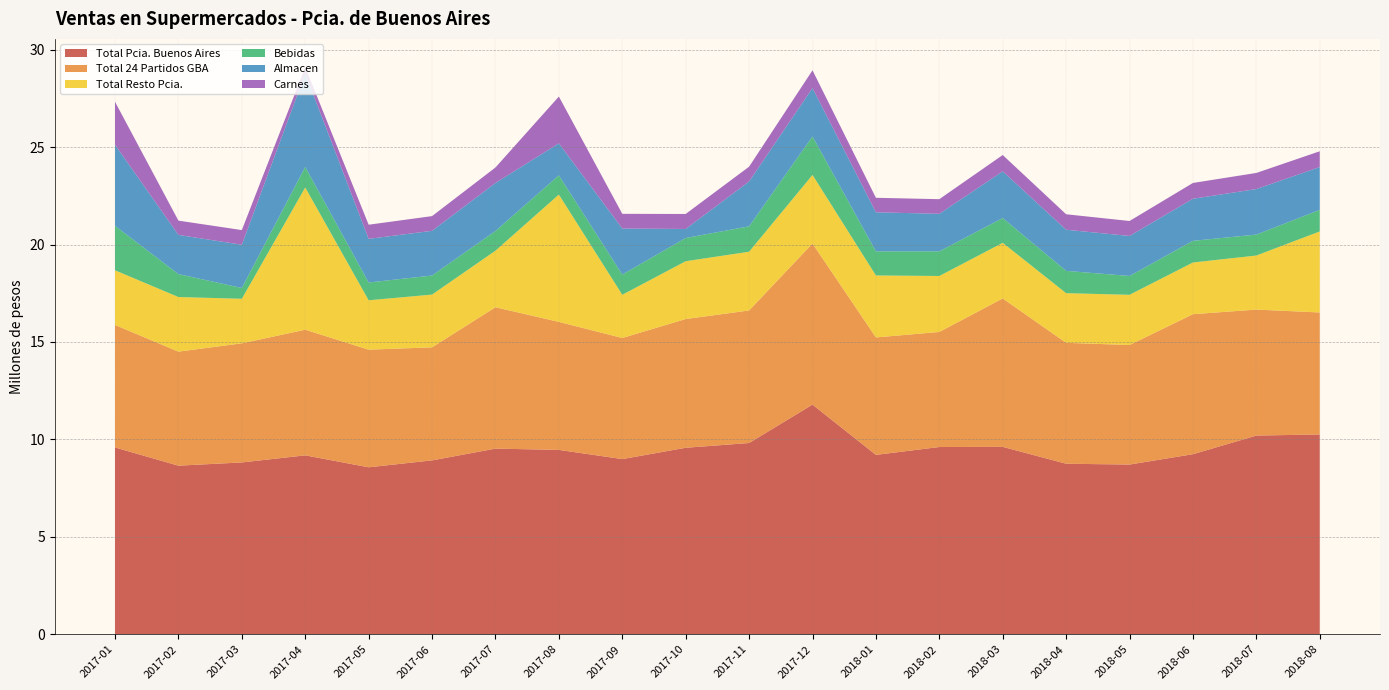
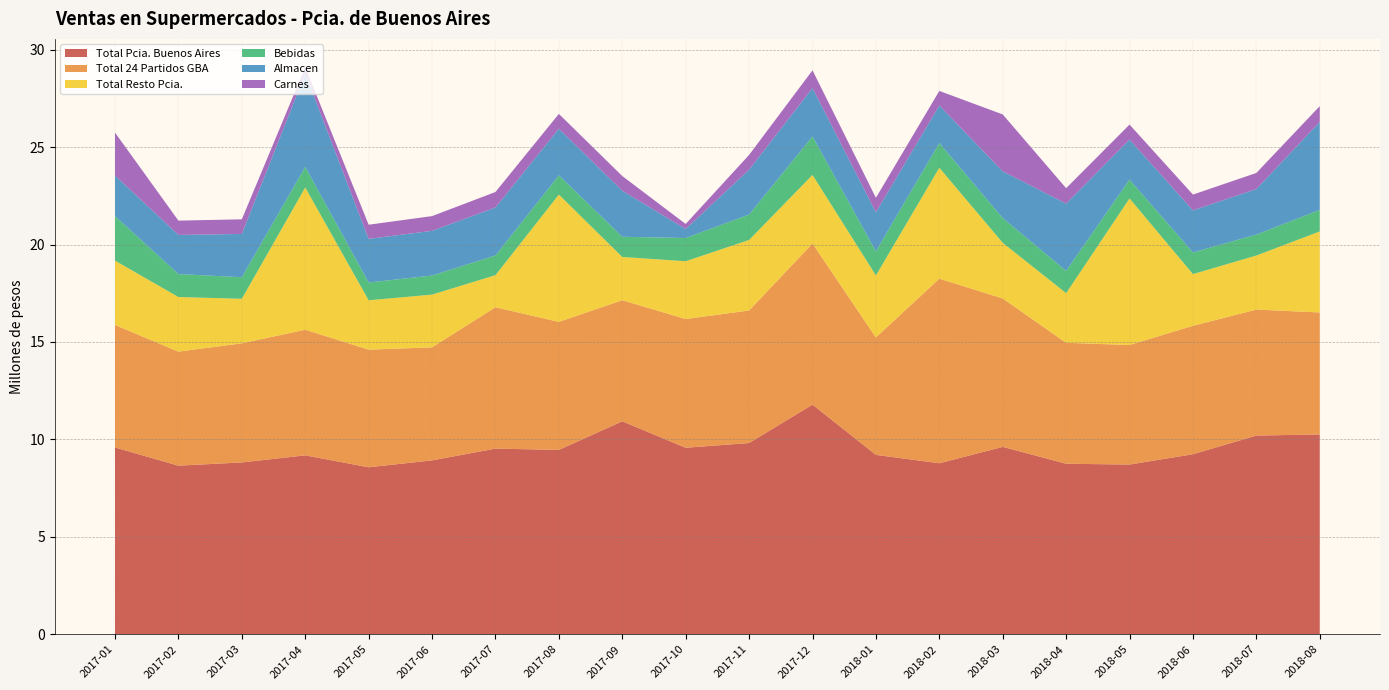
  {
    "Total Pcia. Buenos Aires": {
      "2017-01": 9.6,
      "2017-02": 8.7,
      "2017-03": 8.8,
      "2017-04": 9.2,
      "2017-05": 8.6,
      "2017-06": 8.9,
      "2017-07": 9.5,
      "2017-08": 9.5,
-     "2017-09": 9.0,
+     "2017-09": 10.9,
      "2017-10": 9.6,
      "2017-11": 9.8,
      "2017-12": 11.8,
      "2018-01": 9.2,
-     "2018-02": 9.6,
+     "2018-02": 8.8,
      "2018-03": 9.6,
      "2018-04": 8.8,
      "2018-05": 8.7,
      "2018-06": 9.2,
      "2018-07": 10.2,
      "2018-08": 10.3
    },
    "Total 24 Partidos GBA": {
      "2017-01": 6.3,
      "2017-02": 5.9,
      "2017-03": 6.1,
      "2017-04": 6.4,
      "2017-05": 6.0,
      "2017-06": 5.8,
      "2017-07": 7.3,
      "2017-08": 6.6,
      "2017-09": 6.2,
      "2017-10": 6.6,
      "2017-11": 6.8,
      "2017-12": 8.3,
      "2018-01": 6.0,
-     "2018-02": 5.9,
+     "2018-02": 9.5,
      "2018-03": 7.6,
      "2018-04": 6.2,
      "2018-05": 6.1,
-     "2018-06": 7.2,
+     "2018-06": 6.6,
      "2018-07": 6.5,
      "2018-08": 6.3
    },
    "Total Resto Pcia.": {
-     "2017-01": 2.8,
+     "2017-01": 3.3,
      "2017-02": 2.8,
      "2017-03": 2.3,
      "2017-04": 7.3,
      "2017-05": 2.5,
      "2017-06": 2.7,
-     "2017-07": 2.9,
+     "2017-07": 1.6,
      "2017-08": 6.5,
      "2017-09": 2.2,
      "2017-10": 3.0,
-     "2017-11": 3.0,
+     "2017-11": 3.6,
      "2017-12": 3.5,
      "2018-01": 3.2,
-     "2018-02": 2.9,
+     "2018-02": 5.7,
      "2018-03": 2.9,
      "2018-04": 2.5,
-     "2018-05": 2.6,
+     "2018-05": 7.5,
      "2018-06": 2.7,
      "2018-07": 2.8,
      "2018-08": 4.2
    },
    "Bebidas": {
      "2017-01": 2.3,
      "2017-02": 1.2,
-     "2017-03": 0.6,
+     "2017-03": 1.1,
      "2017-04": 1.1,
      "2017-05": 0.9,
      "2017-06": 1.0,
      "2017-07": 1.0,
      "2017-08": 1.0,
      "2017-09": 1.0,
      "2017-10": 1.2,
      "2017-11": 1.3,
      "2017-12": 2.0,
      "2018-01": 1.2,
      "2018-02": 1.3,
      "2018-03": 1.3,
      "2018-04": 1.1,
      "2018-05": 1.0,
      "2018-06": 1.1,
      "2018-07": 1.1,
      "2018-08": 1.1
    },
    "Almacen": {
-     "2017-01": 4.2,
+     "2017-01": 2.1,
      "2017-02": 2.0,
      "2017-03": 2.2,
      "2017-05": 2.2,
      "2017-06": 2.3,
      "2017-07": 2.5,
-     "2017-08": 1.6,
+     "2017-08": 2.4,
      "2017-09": 2.4,
      "2017-10": 0.5,
      "2017-11": 2.3,
      "2017-12": 2.5,
      "2018-01": 2.0,
      "2018-02": 1.9,
      "2018-03": 2.4,
-     "2018-04": 2.1,
+     "2018-04": 3.4,
      "2018-05": 2.1,
      "2018-06": 2.2,
      "2018-07": 2.3,
-     "2018-08": 2.2
+     "2018-08": 4.5
    },
    "Carnes": {
      "2017-01": 2.2,
      "2017-02": 0.7,
      "2017-03": 0.8,
      "2017-05": 0.7,
      "2017-06": 0.8,
      "2017-07": 0.8,
-     "2017-08": 2.4,
+     "2017-08": 0.8,
      "2017-09": 0.8,
-     "2017-10": 0.8,
+     "2017-10": 0.3,
      "2017-11": 0.8,
      "2017-12": 0.9,
      "2018-01": 0.7,
      "2018-02": 0.8,
-     "2018-03": 0.8,
+     "2018-03": 2.9,
      "2018-04": 0.8,
      "2018-05": 0.8,
      "2018-06": 0.8,
      "2018-07": 0.8,
      "2018-08": 0.8
    }
  }
